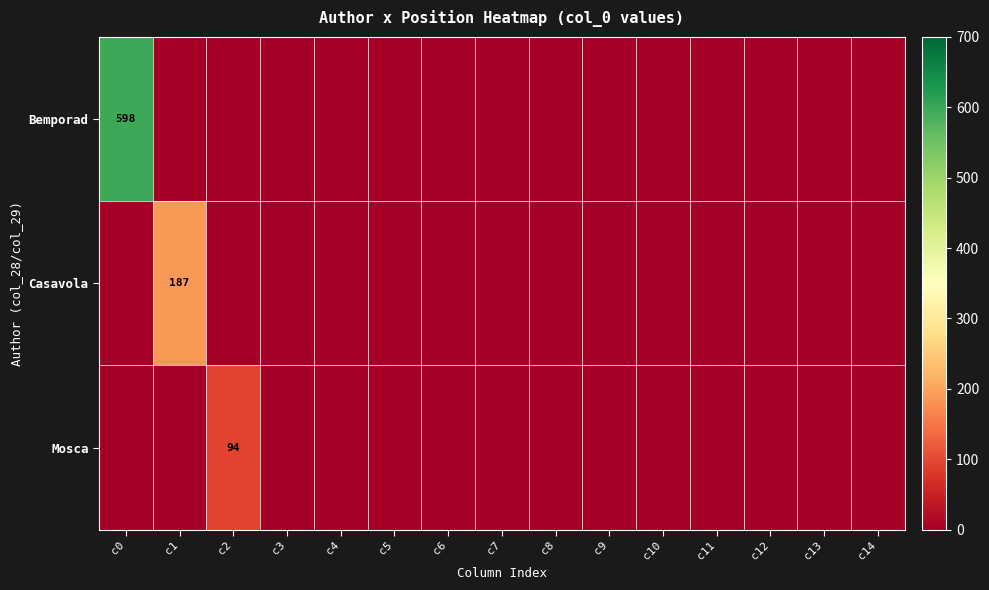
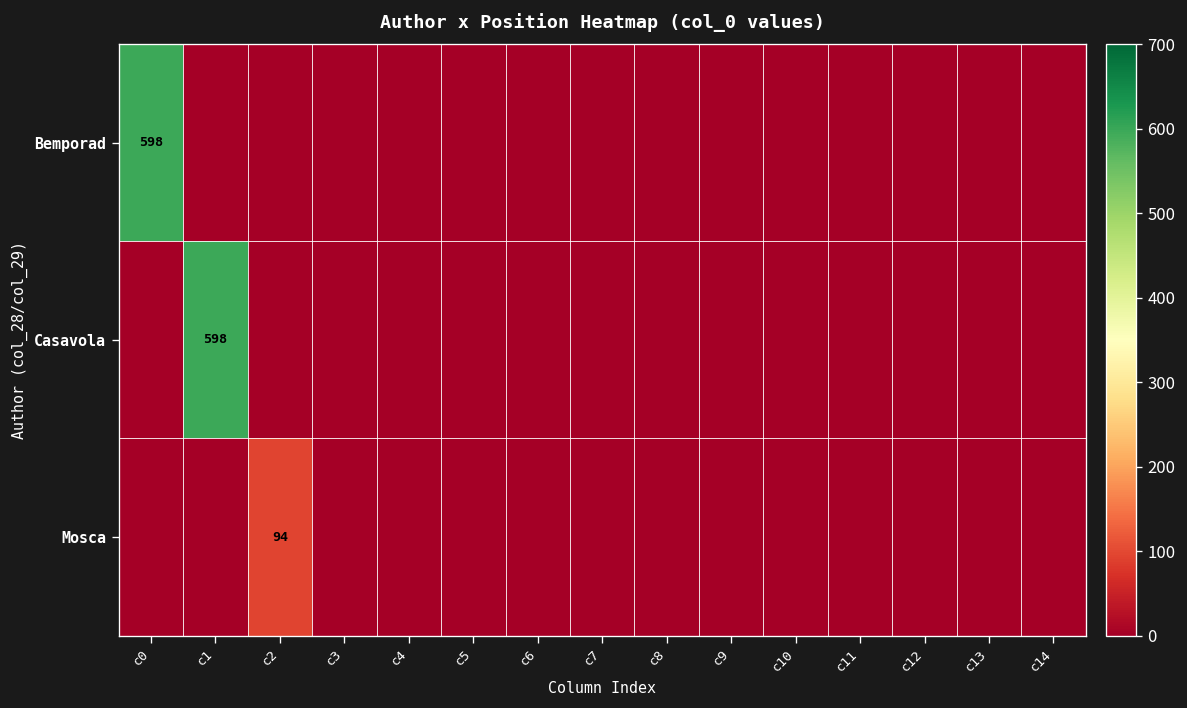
  {
    "Bemporad": {
      "c0": 598
    },
    "Casavola": {
-     "c1": 187
+     "c1": 598
    },
    "Mosca": {
      "c2": 94
    }
  }
